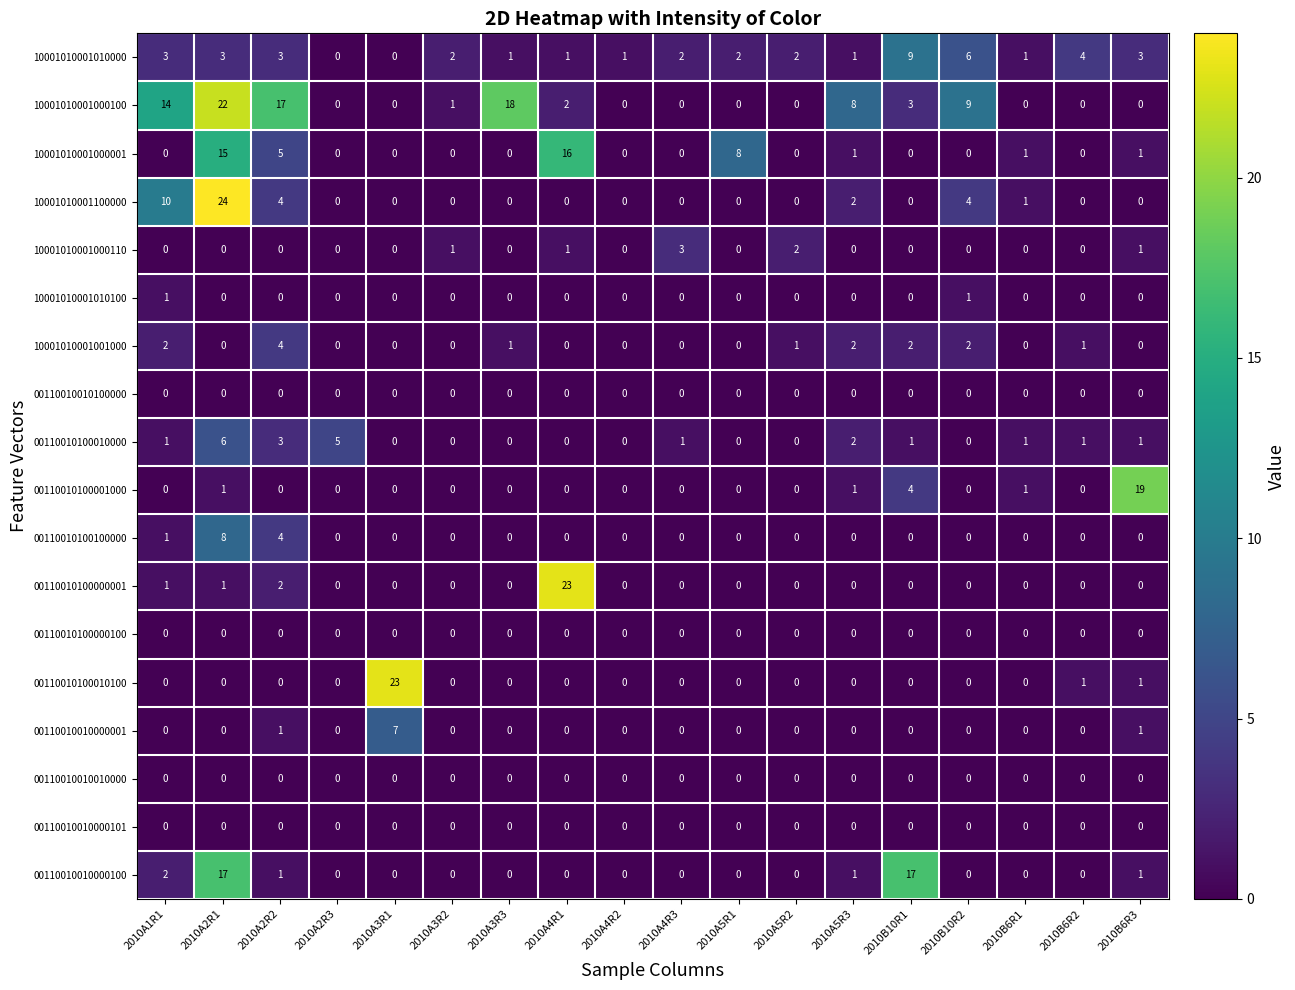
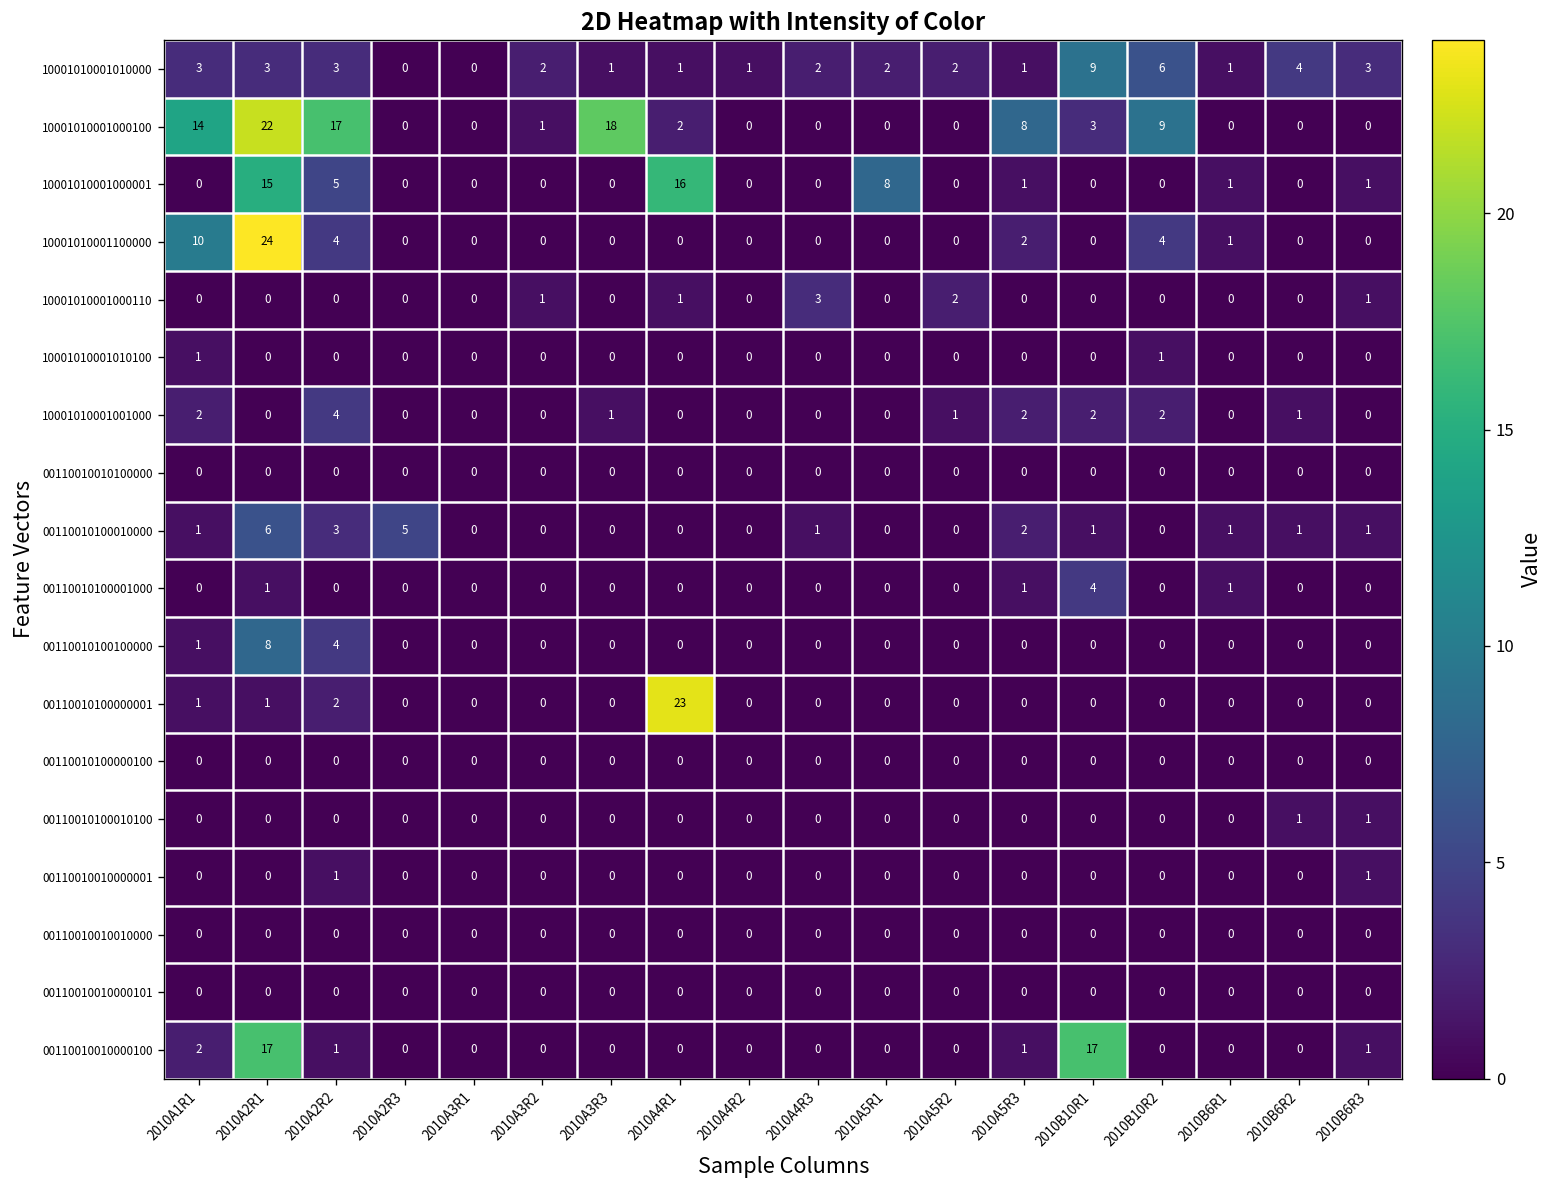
  {
    "00110010100001000": {
      "2010A1R1": 0,
      "2010A2R1": 1,
      "2010A2R2": 0,
      "2010A2R3": 0,
      "2010A3R1": 0,
      "2010A3R2": 0,
      "2010A3R3": 0,
      "2010A4R1": 0,
      "2010A4R2": 0,
      "2010A4R3": 0,
      "2010A5R1": 0,
      "2010A5R2": 0,
      "2010A5R3": 1,
      "2010B10R1": 4,
      "2010B10R2": 0,
      "2010B6R1": 1,
      "2010B6R2": 0,
-     "2010B6R3": 19
+     "2010B6R3": 0
    },
    "00110010100010100": {
      "2010A1R1": 0,
      "2010A2R1": 0,
      "2010A2R2": 0,
      "2010A2R3": 0,
-     "2010A3R1": 23,
+     "2010A3R1": 0,
      "2010A3R2": 0,
      "2010A3R3": 0,
      "2010A4R1": 0,
      "2010A4R2": 0,
      "2010A4R3": 0,
      "2010A5R1": 0,
      "2010A5R2": 0,
      "2010A5R3": 0,
      "2010B10R1": 0,
      "2010B10R2": 0,
      "2010B6R1": 0,
      "2010B6R2": 1,
      "2010B6R3": 1
    },
    "00110010010000001": {
      "2010A1R1": 0,
      "2010A2R1": 0,
      "2010A2R2": 1,
      "2010A2R3": 0,
-     "2010A3R1": 7,
+     "2010A3R1": 0,
      "2010A3R2": 0,
      "2010A3R3": 0,
      "2010A4R1": 0,
      "2010A4R2": 0,
      "2010A4R3": 0,
      "2010A5R1": 0,
      "2010A5R2": 0,
      "2010A5R3": 0,
      "2010B10R1": 0,
      "2010B10R2": 0,
      "2010B6R1": 0,
      "2010B6R2": 0,
      "2010B6R3": 1
    }
  }
